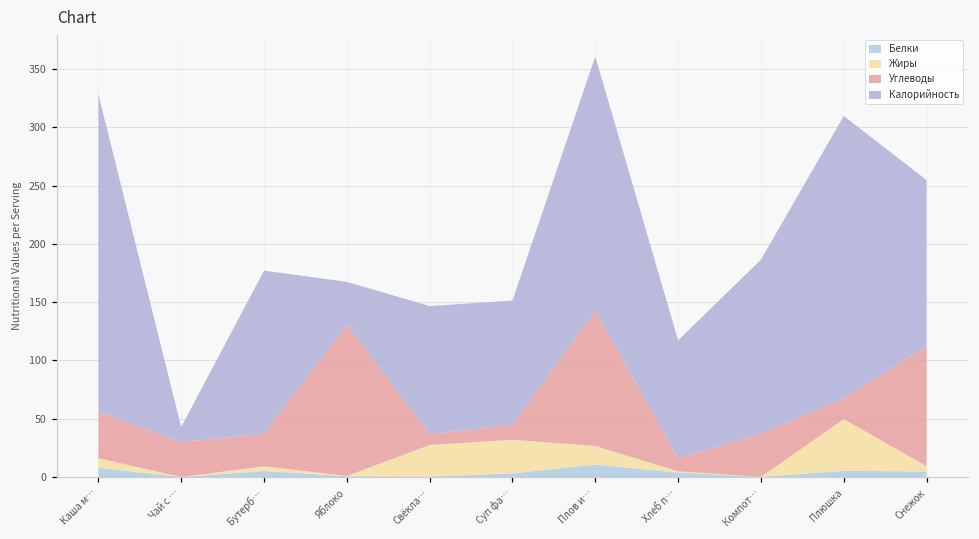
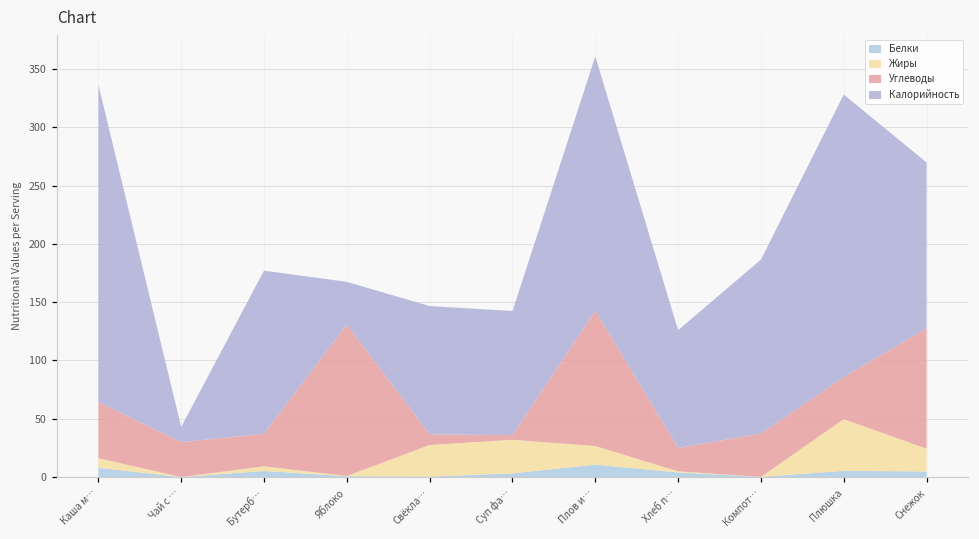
  {
    "Жиры": {
      "Каша м…": 8,
      "Бутерб…": 4,
      "Свёкла…": 27,
      "Суп фа…": 29,
      "Плов и…": 16,
      "Плюшка": 44,
-     "Снежок": 4
+     "Снежок": 20
    },
    "Углеводы": {
-     "Каша м…": 40,
+     "Каша м…": 48,
      "Чай с …": 30,
      "Бутерб…": 28,
      "Яблоко": 130,
      "Свёкла…": 9,
-     "Суп фа…": 13,
+     "Суп фа…": 4,
      "Плов и…": 116,
-     "Хлеб п…": 11,
+     "Хлеб п…": 20,
      "Компот…": 37,
-     "Плюшка": 18,
+     "Плюшка": 36,
      "Снежок": 103
    }
  }
